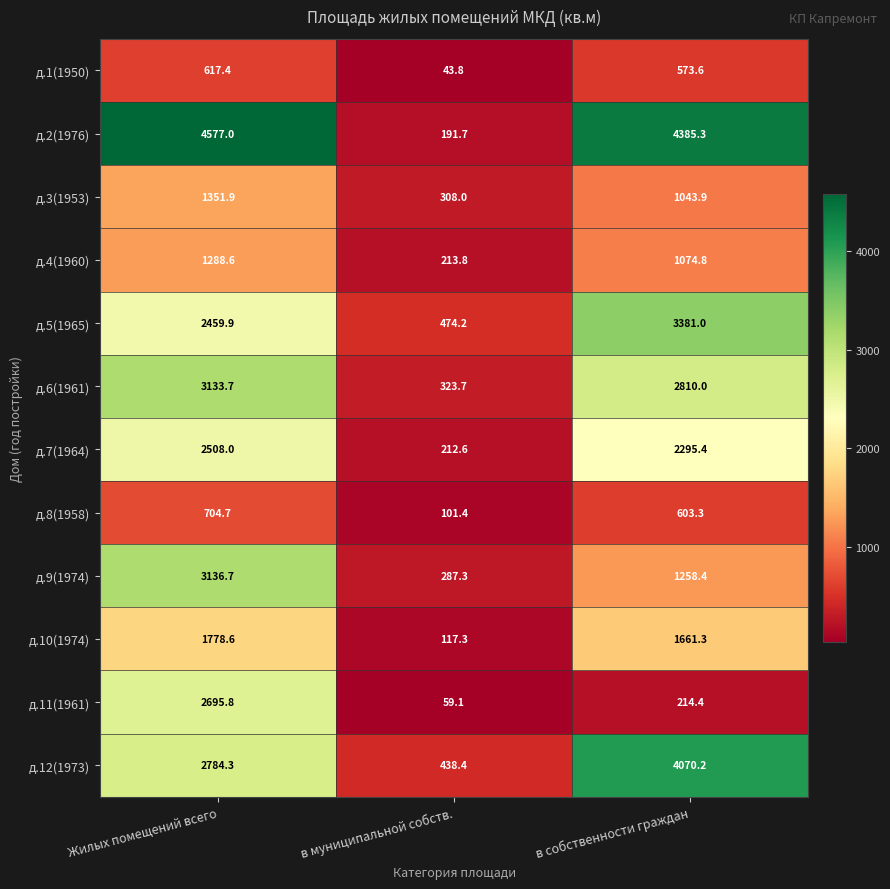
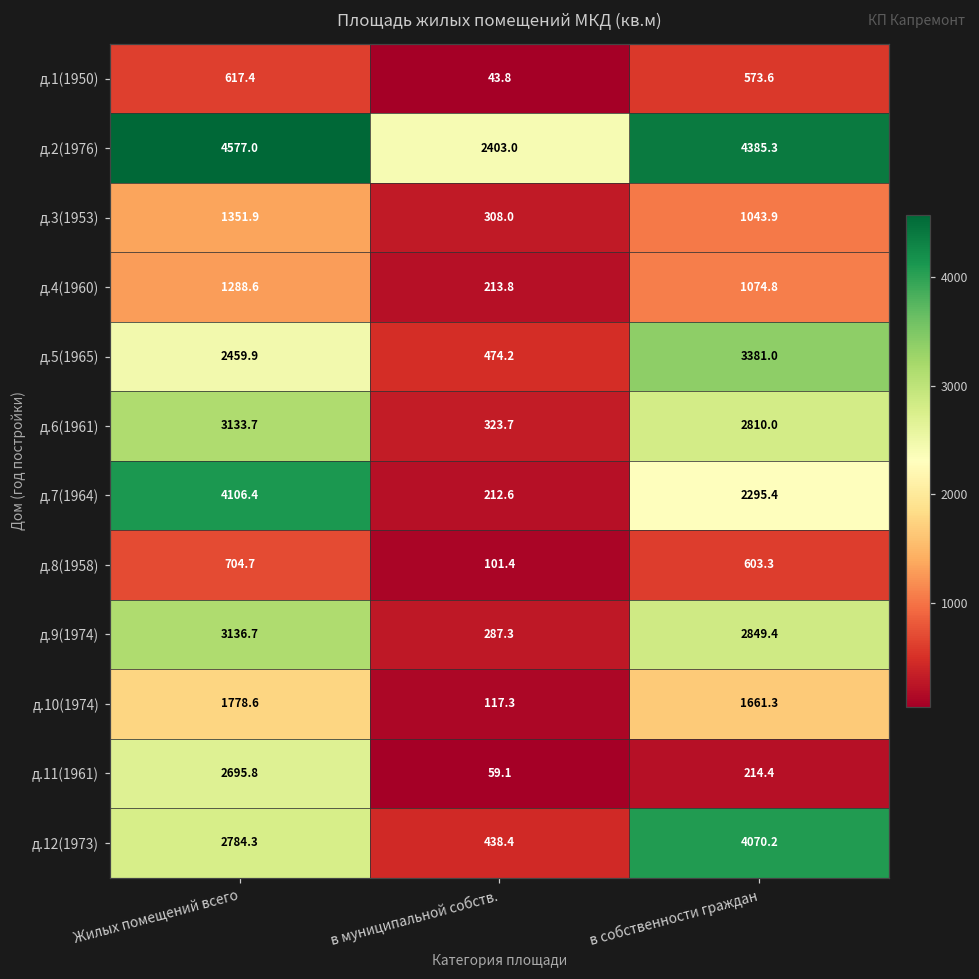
  {
    "д.1(1950)": {
      "Жилых помещений всего": 617.4,
      "в муниципальной собств.": 43.8,
      "в собственности граждан": 573.6
    },
    "д.2(1976)": {
      "Жилых помещений всего": 4577.0,
-     "в муниципальной собств.": 191.7,
+     "в муниципальной собств.": 2403.0,
      "в собственности граждан": 4385.3
    },
    "д.3(1953)": {
      "Жилых помещений всего": 1351.9,
      "в муниципальной собств.": 308.0,
      "в собственности граждан": 1043.9
    },
    "д.4(1960)": {
      "Жилых помещений всего": 1288.6,
      "в муниципальной собств.": 213.8,
      "в собственности граждан": 1074.8
    },
    "д.5(1965)": {
      "Жилых помещений всего": 2459.9,
      "в муниципальной собств.": 474.2,
      "в собственности граждан": 3381.0
    },
    "д.6(1961)": {
      "Жилых помещений всего": 3133.7,
      "в муниципальной собств.": 323.7,
      "в собственности граждан": 2810.0
    },
    "д.7(1964)": {
-     "Жилых помещений всего": 2508.0,
+     "Жилых помещений всего": 4106.4,
      "в муниципальной собств.": 212.6,
      "в собственности граждан": 2295.4
    },
    "д.8(1958)": {
      "Жилых помещений всего": 704.7,
      "в муниципальной собств.": 101.4,
      "в собственности граждан": 603.3
    },
    "д.9(1974)": {
      "Жилых помещений всего": 3136.7,
      "в муниципальной собств.": 287.3,
-     "в собственности граждан": 1258.4
+     "в собственности граждан": 2849.4
    },
    "д.10(1974)": {
      "Жилых помещений всего": 1778.6,
      "в муниципальной собств.": 117.3,
      "в собственности граждан": 1661.3
    },
    "д.11(1961)": {
      "Жилых помещений всего": 2695.8,
      "в муниципальной собств.": 59.1,
      "в собственности граждан": 214.4
    },
    "д.12(1973)": {
      "Жилых помещений всего": 2784.3,
      "в муниципальной собств.": 438.4,
      "в собственности граждан": 4070.2
    }
  }
